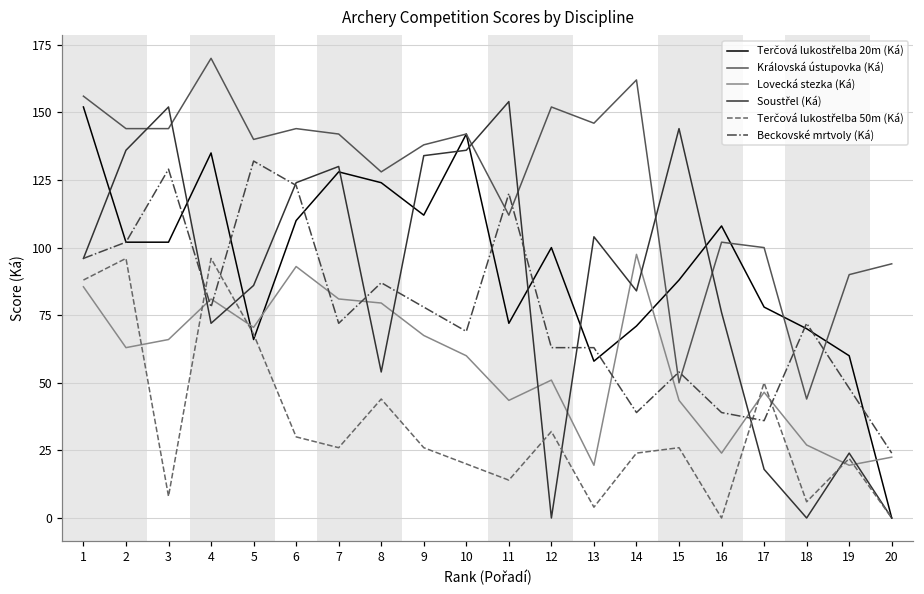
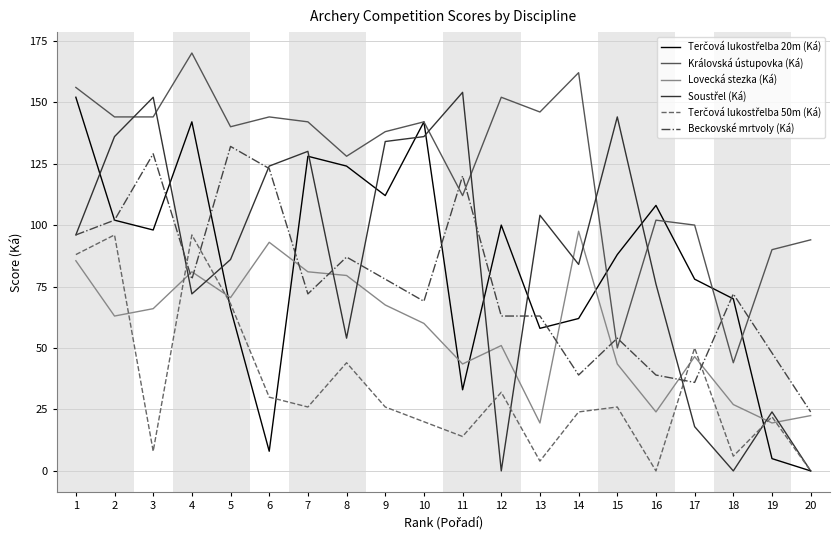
  {
    "Terčová lukostřelba 20m (Ká)": {
      "1": 152,
-     "3": 102,
-     "4": 135,
+     "3": 98,
+     "4": 142,
      "5": 66,
-     "6": 110,
+     "6": 8,
      "7": 128,
      "8": 124,
      "9": 112,
-     "11": 72,
+     "11": 33,
      "12": 100,
      "13": 58,
-     "14": 71,
+     "14": 62,
      "15": 88,
      "16": 108,
      "17": 78,
      "18": 70,
-     "19": 60
+     "19": 5
    }
  }
